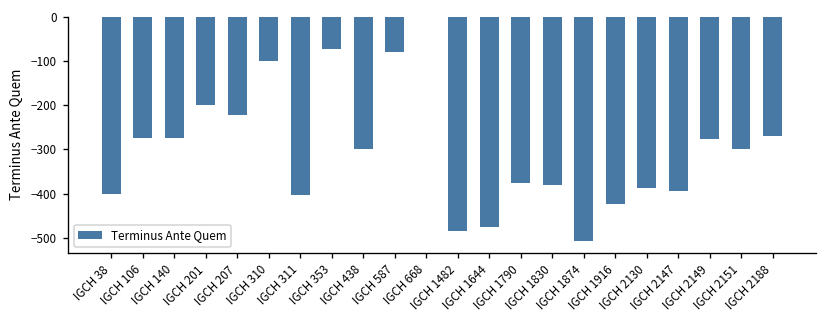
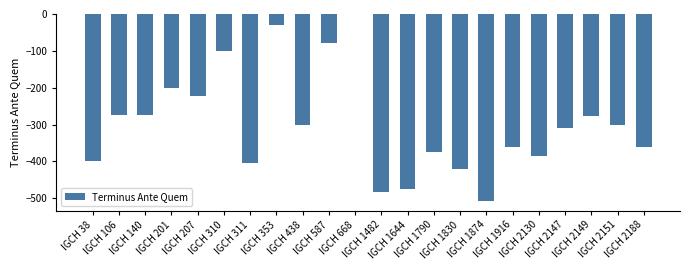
  {
    "IGCH 38": -400,
    "IGCH 106": -280,
    "IGCH 140": -280,
    "IGCH 201": -200,
    "IGCH 207": -220,
    "IGCH 310": -100,
    "IGCH 311": -400,
-   "IGCH 353": -70,
+   "IGCH 353": -30,
    "IGCH 438": -300,
    "IGCH 587": -80,
    "IGCH 1482": -480,
    "IGCH 1644": -480,
    "IGCH 1790": -380,
-   "IGCH 1830": -380,
+   "IGCH 1830": -420,
    "IGCH 1874": -510,
-   "IGCH 1916": -420,
+   "IGCH 1916": -360,
    "IGCH 2130": -390,
-   "IGCH 2147": -390,
+   "IGCH 2147": -310,
    "IGCH 2149": -280,
    "IGCH 2151": -300,
-   "IGCH 2188": -270
+   "IGCH 2188": -360
  }
